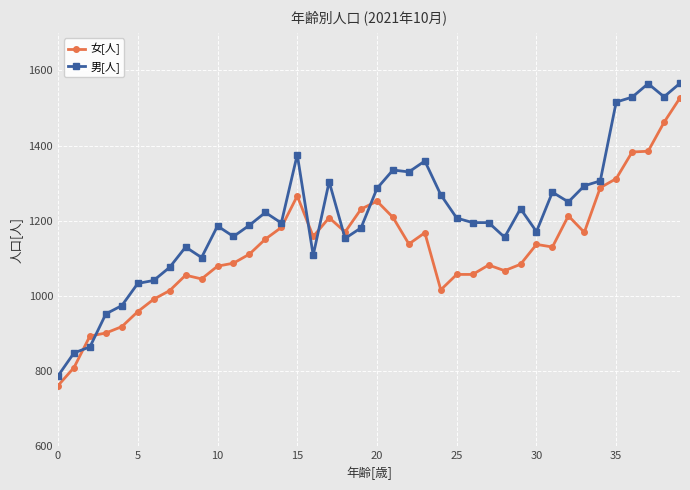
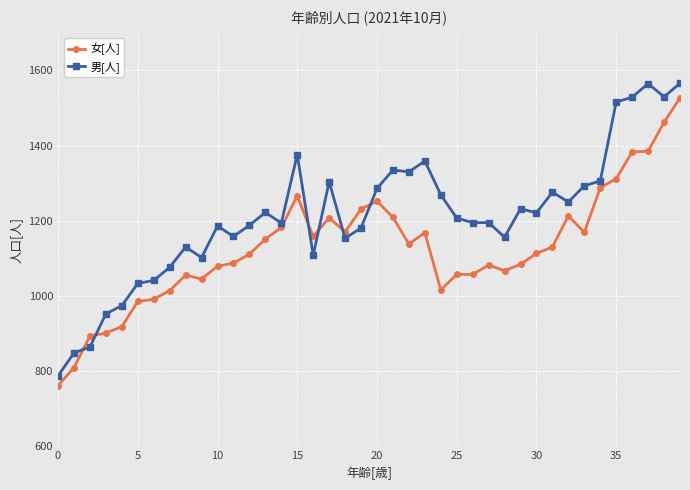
  {
    "女[人]": {
      "0": 760,
-     "5": 960,
+     "5": 990,
      "10": 1080,
      "15": 1270,
      "20": 1250,
      "25": 1060,
-     "30": 1140,
+     "30": 1110,
      "35": 1310
    },
    "男[人]": {
      "0": 790,
      "5": 1030,
      "10": 1190,
      "15": 1380,
      "20": 1290,
      "25": 1210,
-     "30": 1170,
+     "30": 1220,
      "35": 1520
    }
  }
